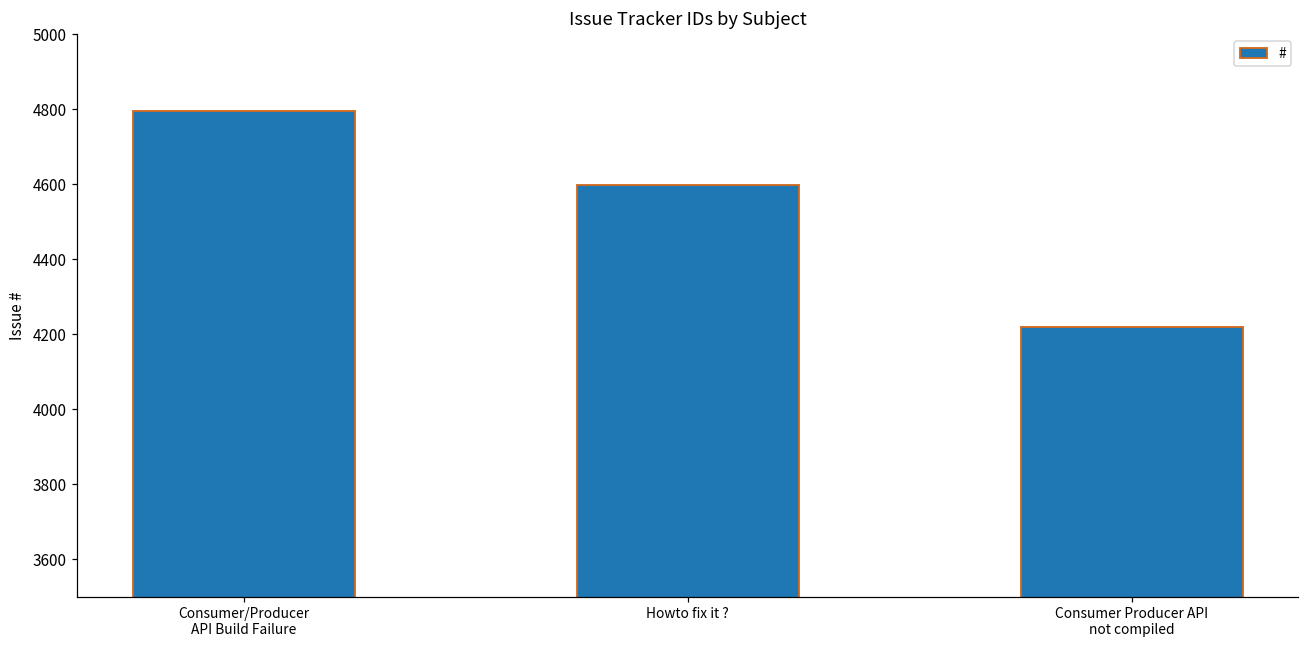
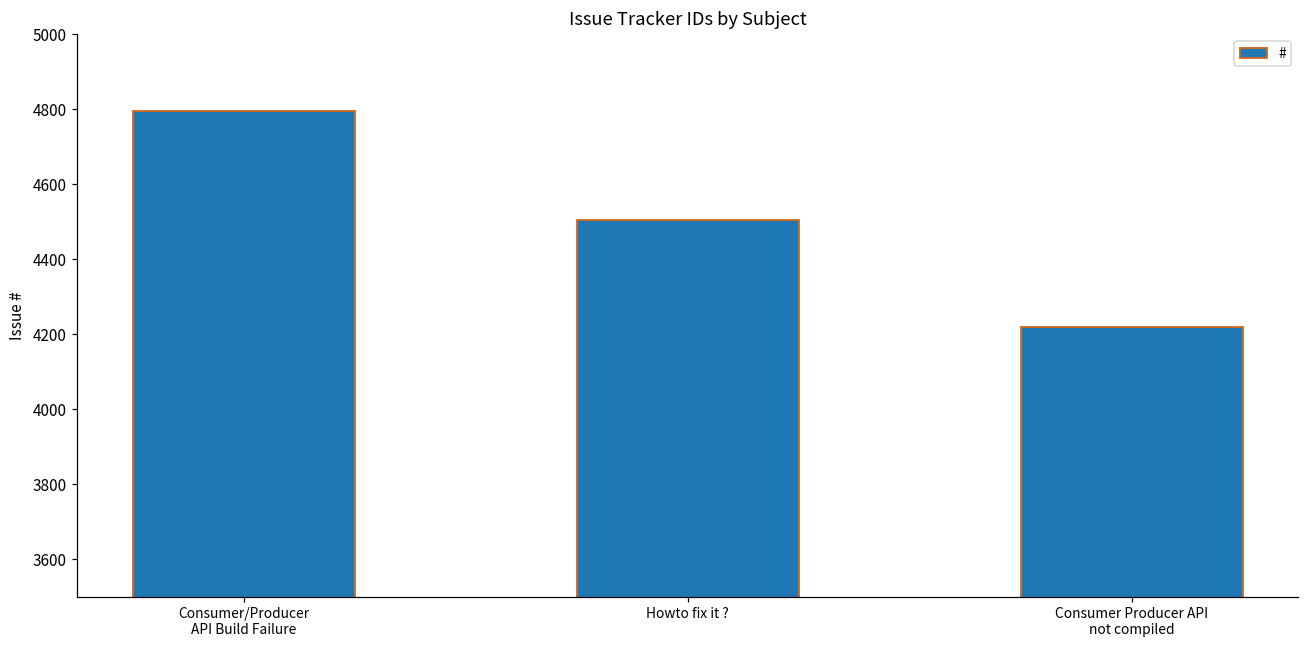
  {
    "Consumer/Producer API Build Failure": 4800,
-   "Howto fix it ?": 4600,
+   "Howto fix it ?": 4500,
    "Consumer Producer API not compiled": 4220
  }
